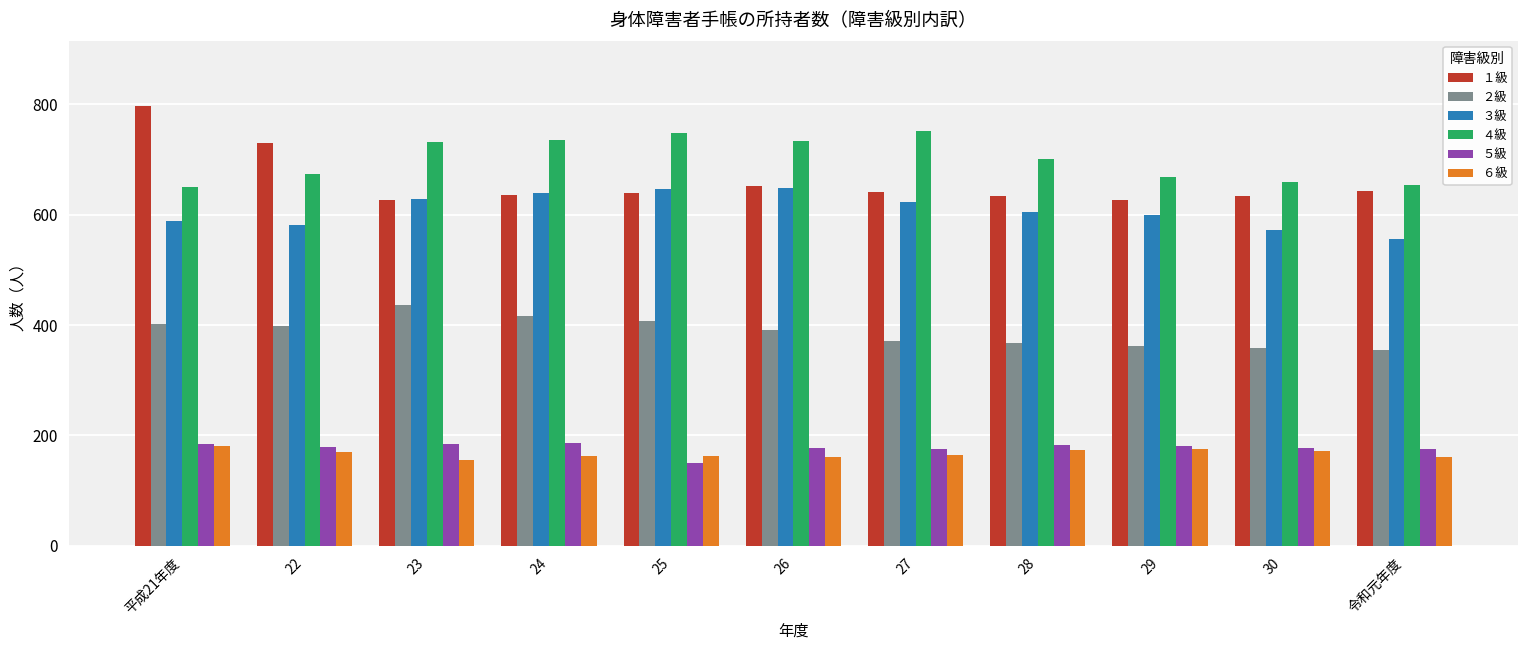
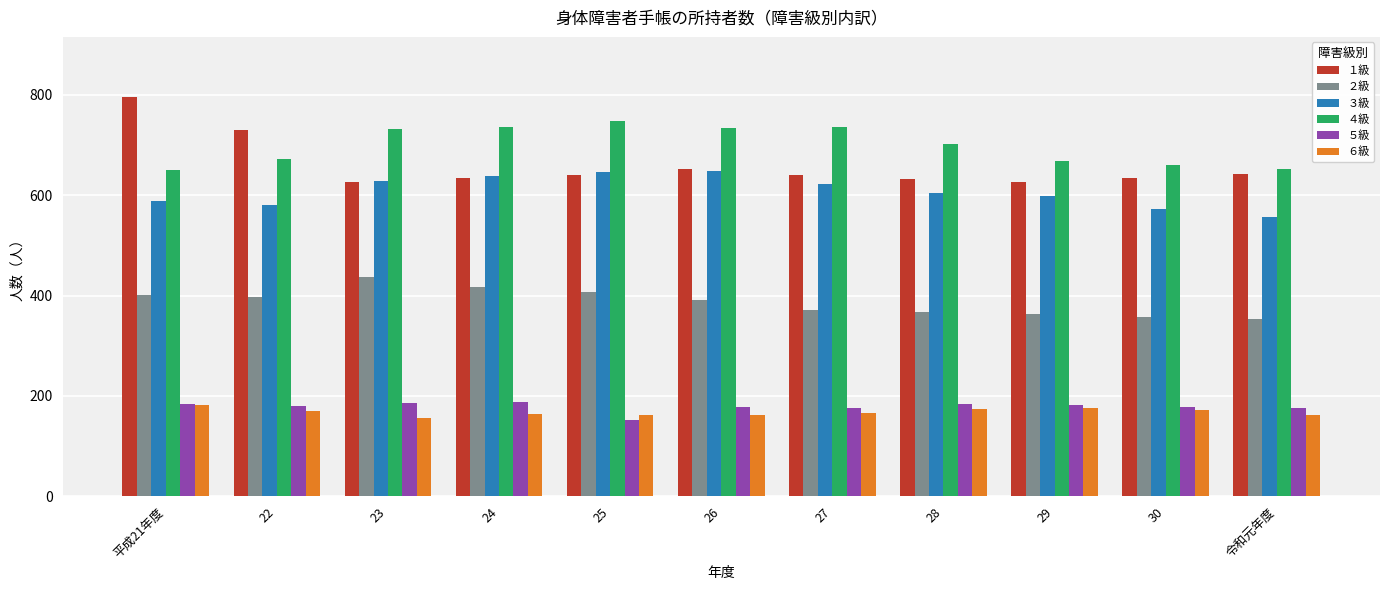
  {
    "１級": {
      "平成21年度": 800,
      "22": 730,
      "23": 630,
      "24": 640,
      "25": 640,
      "26": 650,
      "27": 640,
      "28": 630,
      "29": 630,
      "30": 630,
      "令和元年度": 640
    },
    "２級": {
      "平成21年度": 400,
      "22": 400,
      "23": 440,
      "24": 420,
      "25": 410,
      "26": 390,
      "27": 370,
      "28": 370,
      "29": 360,
      "30": 360,
      "令和元年度": 350
    },
    "３級": {
      "平成21年度": 590,
      "22": 580,
      "23": 630,
      "24": 640,
      "25": 650,
      "26": 650,
      "27": 620,
      "28": 600,
      "29": 600,
      "30": 570,
      "令和元年度": 560
    },
    "４級": {
      "平成21年度": 650,
      "22": 670,
      "23": 730,
      "24": 740,
      "25": 750,
      "26": 730,
-     "27": 750,
+     "27": 740,
      "28": 700,
      "29": 670,
      "30": 660,
      "令和元年度": 650
    },
    "５級": {
      "平成21年度": 180,
      "22": 180,
      "23": 190,
      "24": 190,
      "25": 150,
      "26": 180,
      "27": 180,
      "28": 180,
      "29": 180,
      "30": 180,
      "令和元年度": 180
    },
    "６級": {
      "平成21年度": 180,
      "22": 170,
      "23": 160,
      "24": 160,
      "25": 160,
      "26": 160,
      "27": 170,
      "28": 170,
      "29": 180,
      "30": 170,
      "令和元年度": 160
    }
  }
